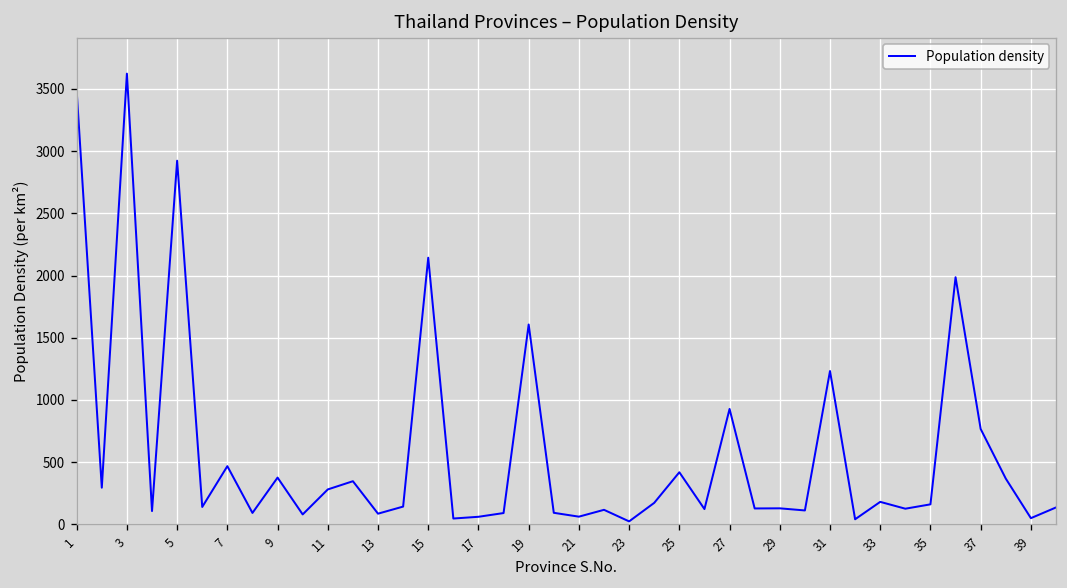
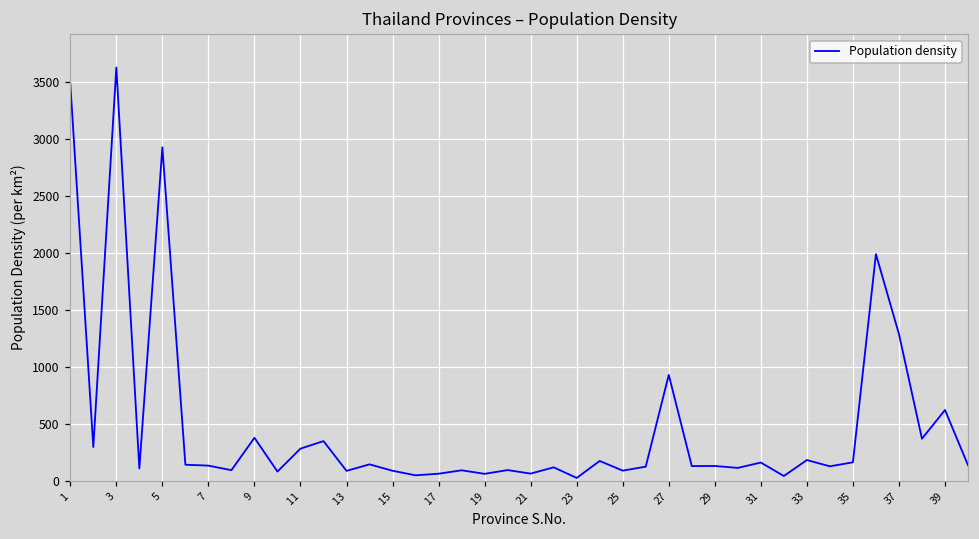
  {
    "1": 3480,
    "3": 3620,
    "5": 2920,
-   "7": 470,
+   "7": 130,
    "9": 380,
    "11": 280,
    "13": 90,
-   "15": 2140,
+   "15": 90,
    "17": 60,
-   "19": 1610,
+   "19": 60,
    "21": 60,
    "23": 20,
-   "25": 420,
+   "25": 90,
    "27": 930,
    "29": 130,
-   "31": 1230,
+   "31": 160,
    "33": 180,
    "35": 160,
-   "37": 770,
-   "39": 50
+   "37": 1290,
+   "39": 620
  }
